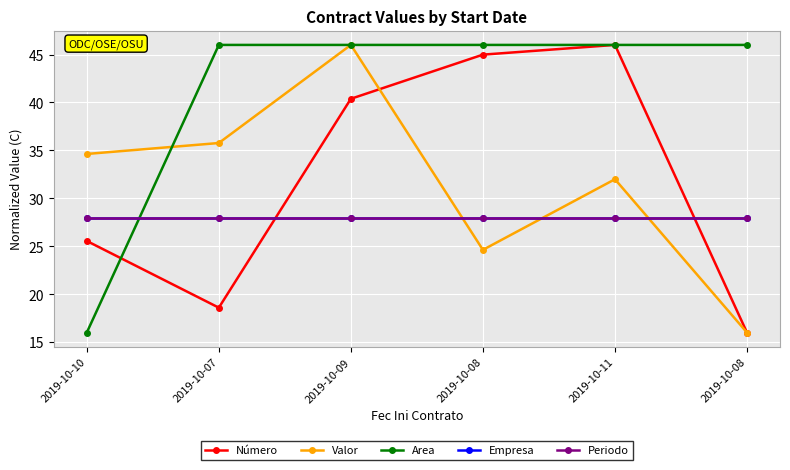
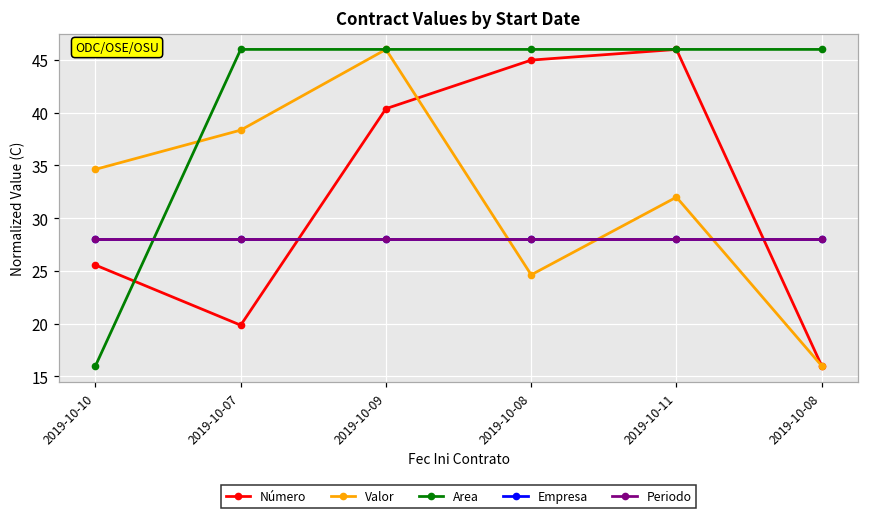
  {
    "Número": {
      "2019-10-10": 26,
-     "2019-10-07": 19,
+     "2019-10-07": 20,
      "2019-10-09": 40
    },
    "Valor": {
      "2019-10-10": 35,
-     "2019-10-07": 36,
+     "2019-10-07": 38,
      "2019-10-11": 32
    },
    "Area": {
      "2019-10-10": 16,
      "2019-10-07": 46
    },
    "Periodo": {
      "2019-10-10": 28,
      "2019-10-07": 28,
      "2019-10-09": 28,
      "2019-10-11": 28
    }
  }
